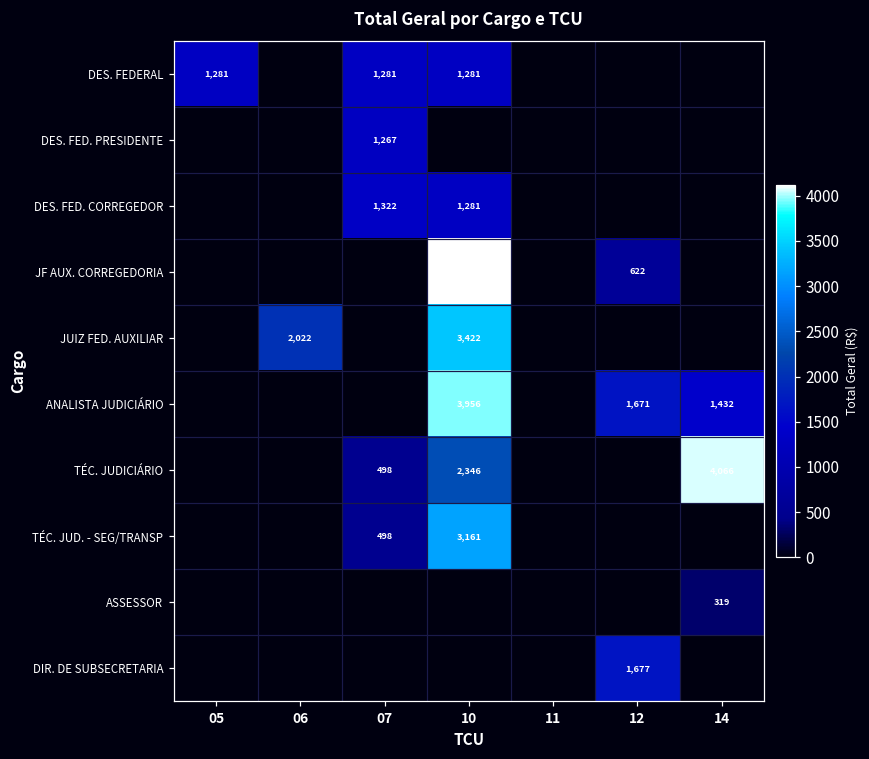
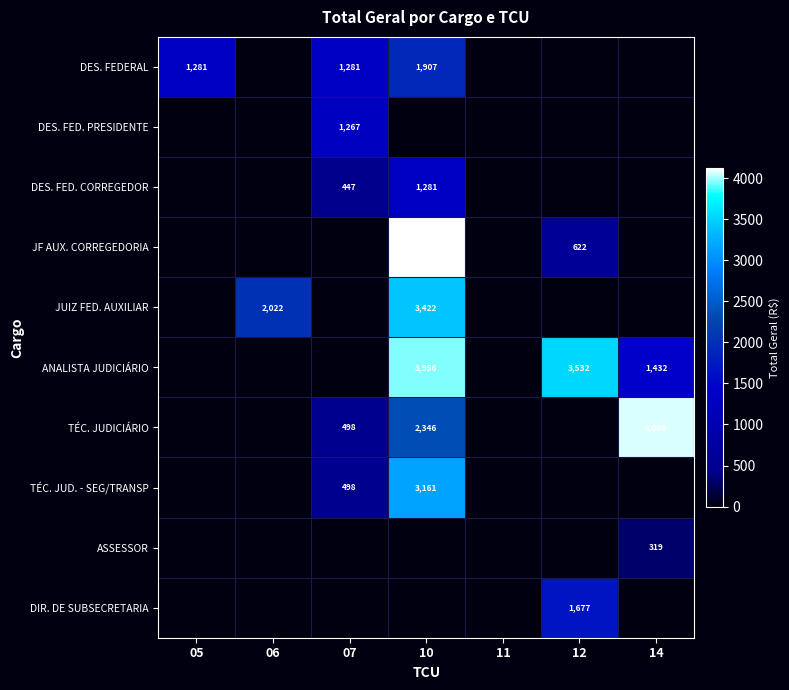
  {
    "DES. FEDERAL": {
      "05": "1,281",
      "07": "1,281",
-     "10": "1,281"
+     "10": "1,907"
    },
    "DES. FED. PRESIDENTE": {
      "07": "1,267"
    },
    "DES. FED. CORREGEDOR": {
-     "07": "1,322",
+     "07": "447",
      "10": "1,281"
    },
    "JF AUX. CORREGEDORIA": {
      "12": "622"
    },
    "JUIZ FED. AUXILIAR": {
      "06": "2,022",
      "10": "3,422"
    },
    "ANALISTA JUDICIÁRIO": {
      "10": "3,956",
-     "12": "1,671",
+     "12": "3,532",
      "14": "1,432"
    },
    "TÉC. JUDICIÁRIO": {
      "07": "498",
      "10": "2,346"
    },
    "TÉC. JUD. - SEG/TRANSP": {
      "07": "498",
      "10": "3,161"
    },
    "ASSESSOR": {
      "14": "319"
    },
    "DIR. DE SUBSECRETARIA": {
      "12": "1,677"
    }
  }
